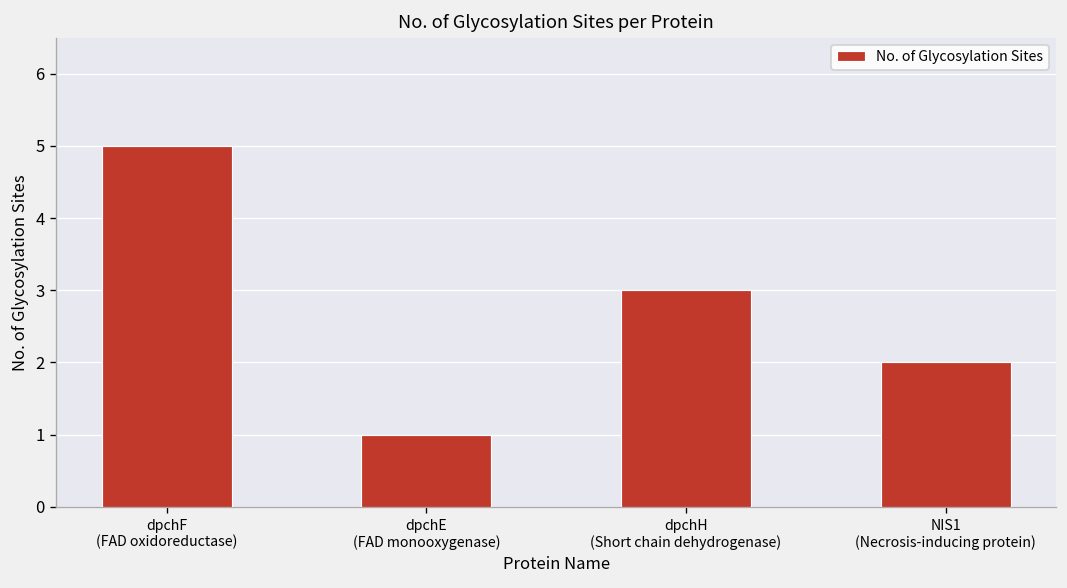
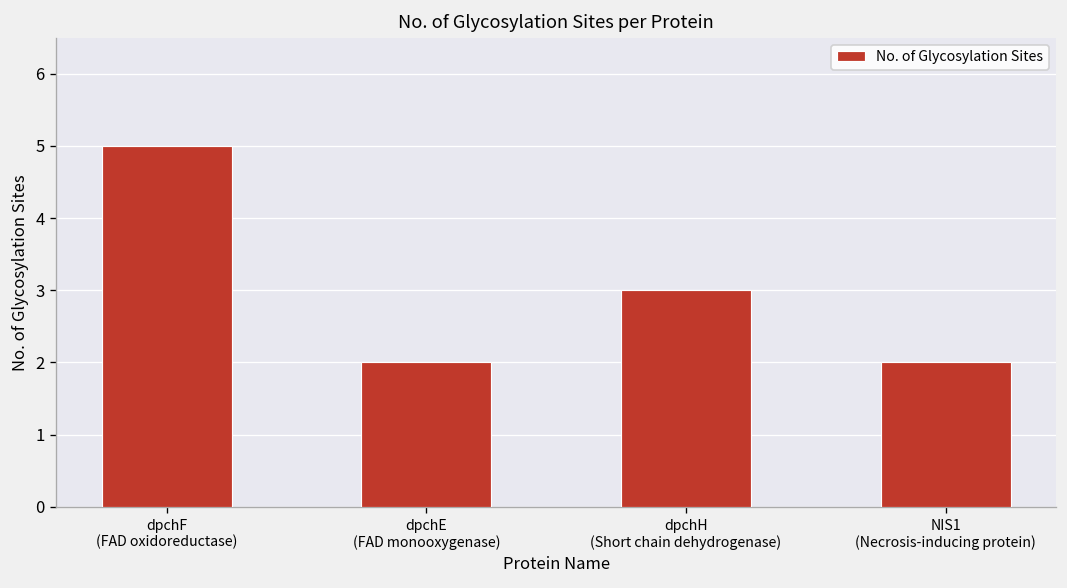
  {
    "dpchF (FAD oxidoreductase)": 5,
-   "dpchE (FAD monooxygenase)": 1,
+   "dpchE (FAD monooxygenase)": 2,
    "dpchH (Short chain dehydrogenase)": 3,
    "NIS1 (Necrosis-inducing protein)": 2
  }
